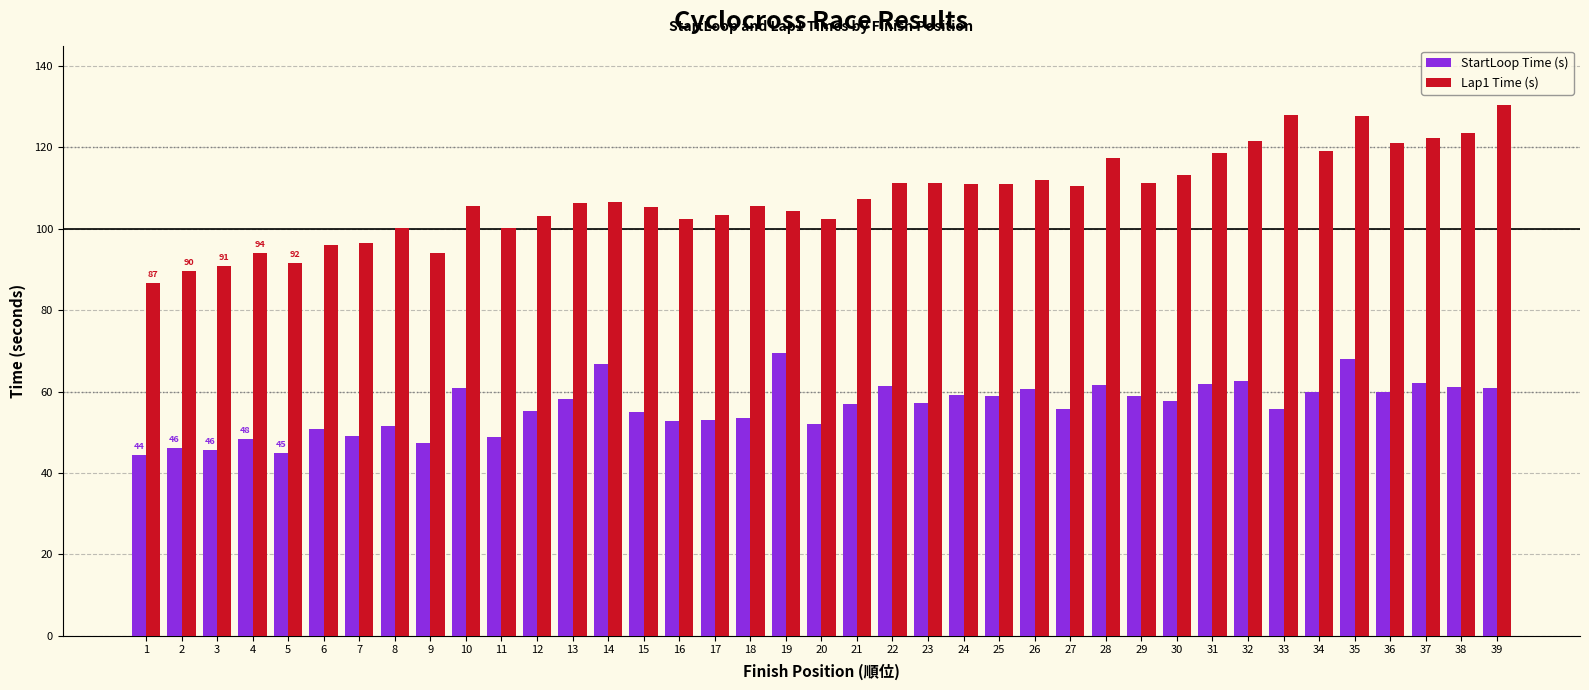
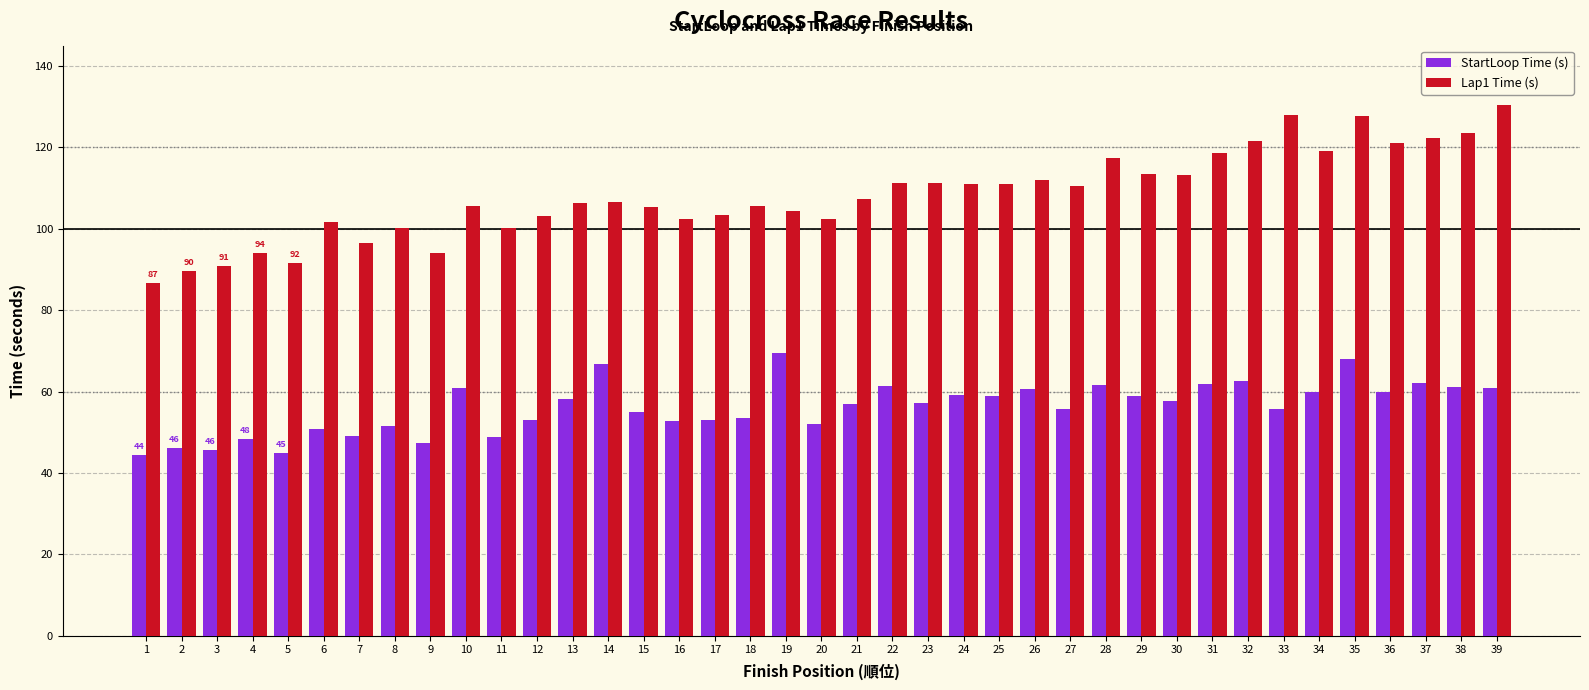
  {
    "StartLoop Time (s)": {
      "6": 51,
      "7": 49,
      "8": 52,
      "9": 47,
      "10": 61,
      "11": 49,
-     "12": 55,
+     "12": 53,
      "13": 58,
      "14": 67,
      "15": 55,
      "16": 53,
      "17": 53,
      "18": 53,
      "19": 69,
      "20": 52,
      "21": 57,
      "22": 61,
      "23": 57,
      "24": 59,
      "25": 59,
      "26": 61,
      "27": 56,
      "28": 62,
      "29": 59,
      "30": 58,
      "31": 62,
      "32": 63,
      "33": 56,
      "34": 60,
      "35": 68,
      "36": 60,
      "37": 62,
      "38": 61,
      "39": 61
    },
    "Lap1 Time (s)": {
-     "6": 96,
+     "6": 102,
      "7": 96,
      "8": 100,
      "9": 94,
      "10": 105,
      "11": 100,
      "12": 103,
      "13": 106,
      "14": 107,
      "15": 105,
      "16": 102,
      "17": 103,
      "18": 106,
      "19": 104,
      "20": 102,
      "21": 107,
      "22": 111,
      "23": 111,
      "24": 111,
      "25": 111,
      "26": 112,
      "27": 110,
      "28": 117,
-     "29": 111,
+     "29": 114,
      "30": 113,
      "31": 119,
      "32": 122,
      "33": 128,
      "34": 119,
      "35": 128,
      "36": 121,
      "37": 122,
      "38": 124,
      "39": 130
    }
  }
